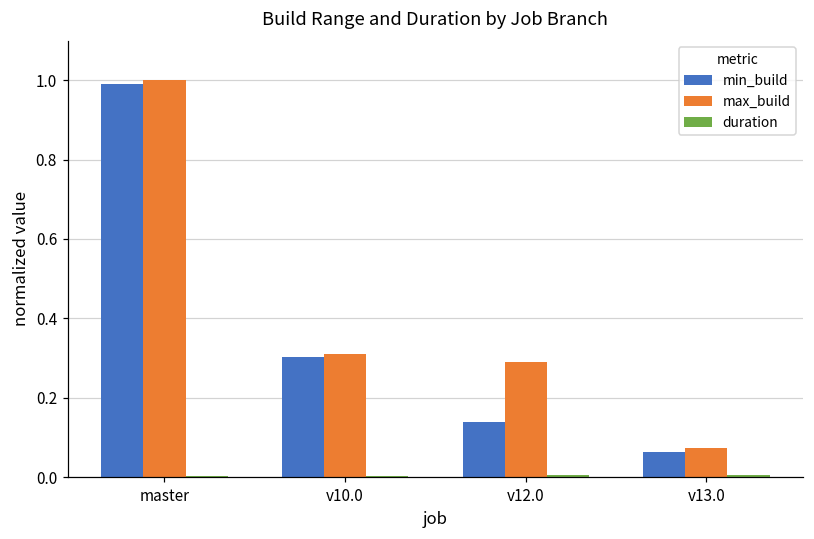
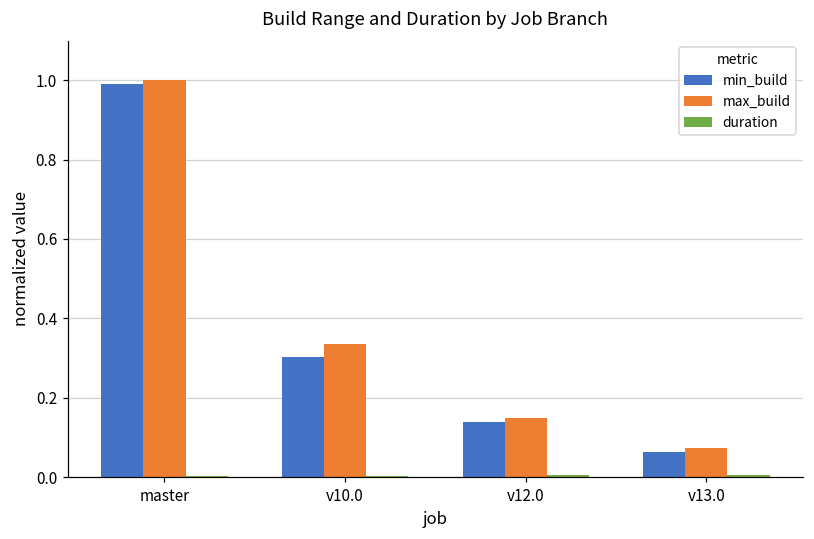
  {
    "min_build": {
      "master": 0.99,
      "v10.0": 0.30,
      "v12.0": 0.14,
      "v13.0": 0.06
    },
    "max_build": {
      "master": 1.00,
-     "v10.0": 0.31,
-     "v12.0": 0.29,
+     "v10.0": 0.33,
+     "v12.0": 0.15,
      "v13.0": 0.07
    }
  }
